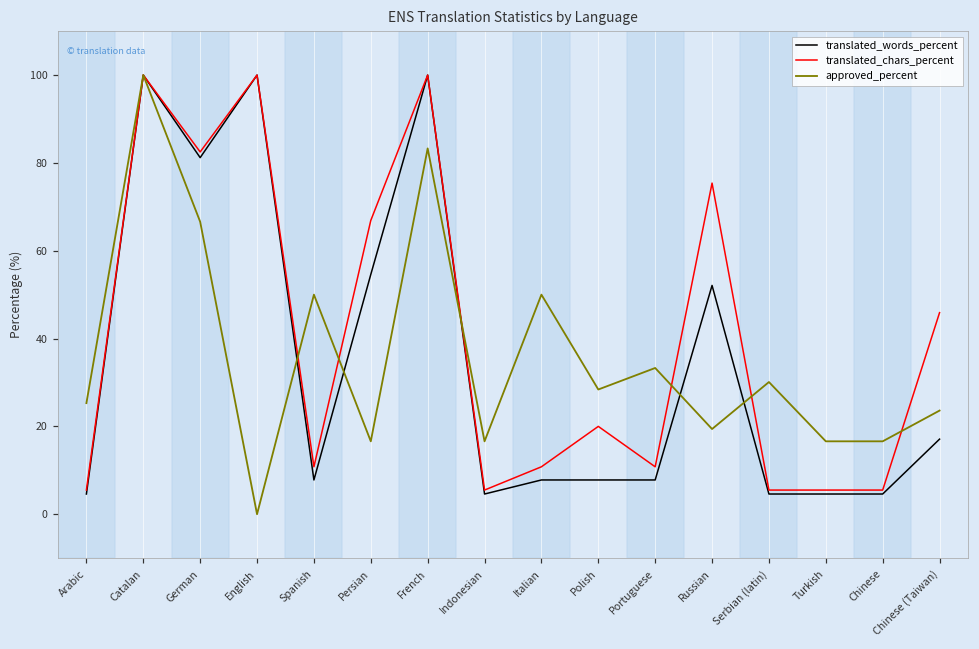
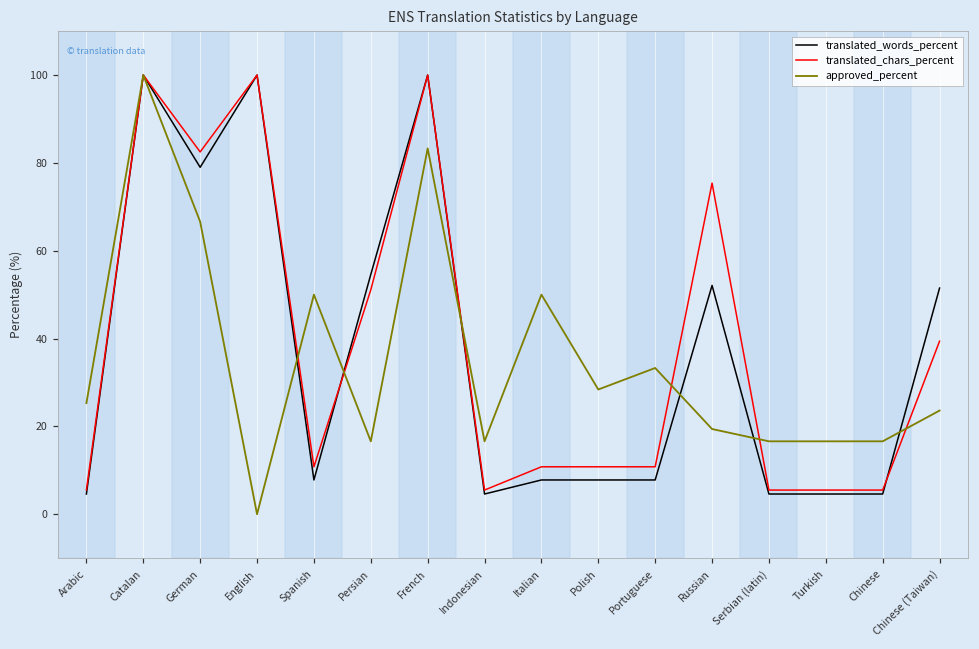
  {
    "translated_words_percent": {
      "Arabic": 5,
-     "German": 81,
+     "German": 79,
      "Spanish": 8,
      "Persian": 55,
      "Indonesian": 5,
      "Italian": 8,
      "Polish": 8,
      "Portuguese": 8,
      "Russian": 52,
      "Serbian (latin)": 5,
      "Turkish": 5,
      "Chinese": 5,
-     "Chinese (Taiwan)": 17
+     "Chinese (Taiwan)": 52
    },
    "translated_chars_percent": {
      "Arabic": 6,
      "German": 83,
      "Spanish": 11,
-     "Persian": 67,
+     "Persian": 51,
      "Indonesian": 6,
      "Italian": 11,
-     "Polish": 20,
+     "Polish": 11,
      "Portuguese": 11,
      "Russian": 75,
      "Serbian (latin)": 6,
      "Turkish": 6,
      "Chinese": 6,
-     "Chinese (Taiwan)": 46
+     "Chinese (Taiwan)": 39
    },
    "approved_percent": {
      "Arabic": 25,
      "German": 67,
      "English": 0,
      "Spanish": 50,
      "Persian": 17,
      "French": 83,
      "Indonesian": 17,
      "Italian": 50,
      "Polish": 28,
      "Portuguese": 33,
      "Russian": 19,
-     "Serbian (latin)": 30,
+     "Serbian (latin)": 17,
      "Turkish": 17,
      "Chinese": 17,
      "Chinese (Taiwan)": 24
    }
  }
